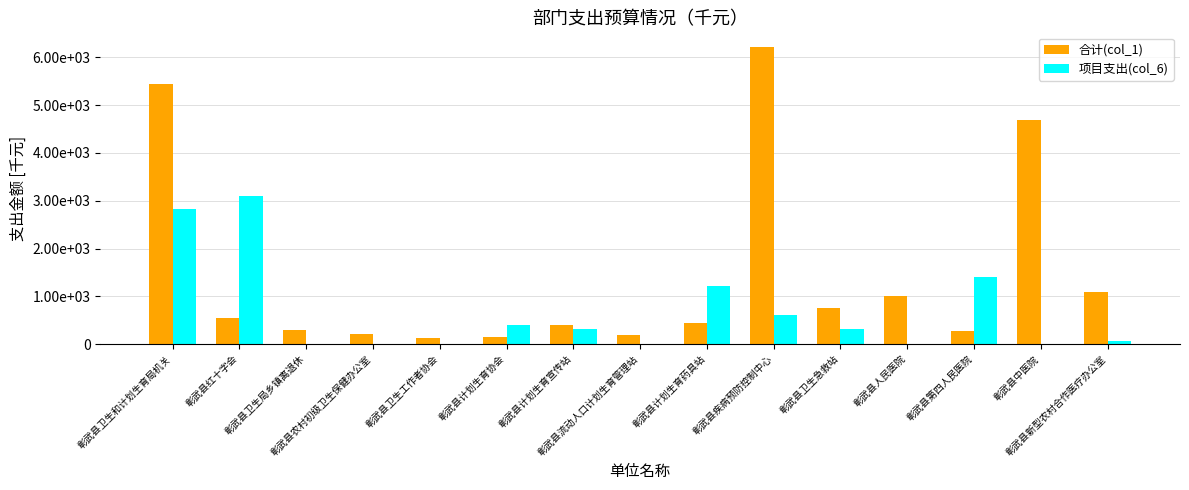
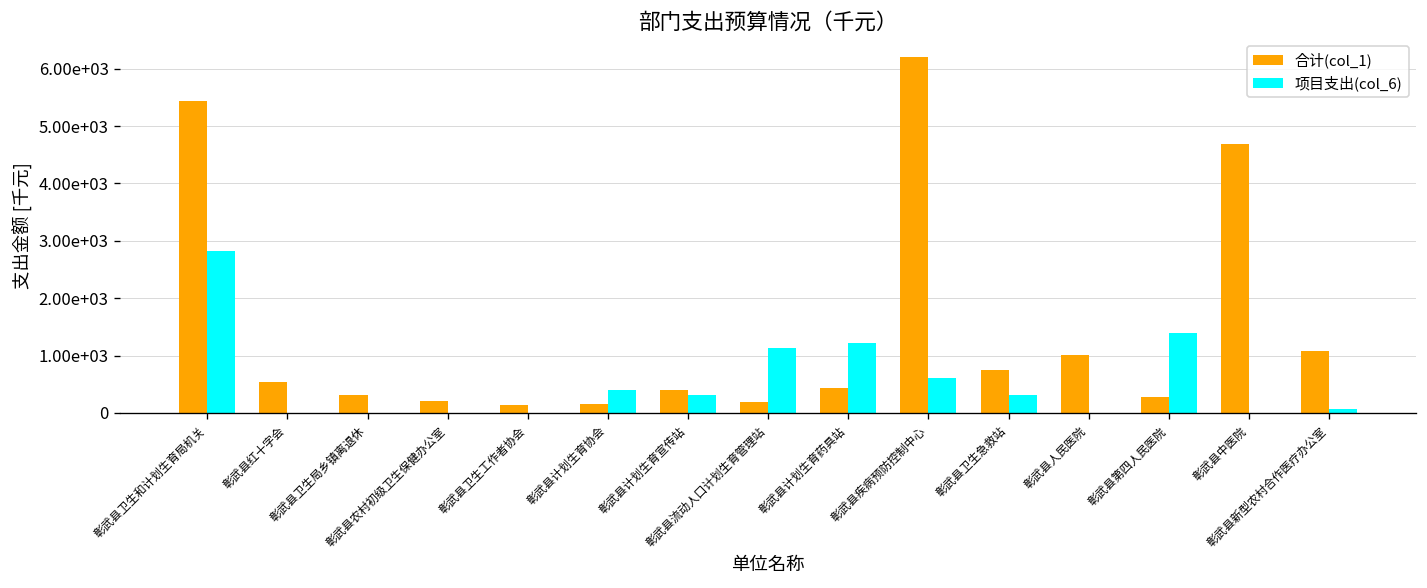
  {
    "合计(col_1)": {
      "彰武县卫生和计划生育局机关": 5400,
      "彰武县红十字会": 500,
      "彰武县卫生局乡镇离退休": 300,
      "彰武县农村初级卫生保健办公室": 200,
      "彰武县卫生工作者协会": 100,
      "彰武县计划生育协会": 200,
      "彰武县计划生育宣传站": 400,
      "彰武县流动人口计划生育管理站": 200,
      "彰武县计划生育药具站": 400,
      "彰武县疾病预防控制中心": 6200,
      "彰武县卫生急救站": 800,
      "彰武县人民医院": 1000,
      "彰武县第四人民医院": 300,
      "彰武县中医院": 4700,
      "彰武县新型农村合作医疗办公室": 1100
    },
    "项目支出(col_6)": {
      "彰武县卫生和计划生育局机关": 2800,
-     "彰武县红十字会": 3100,
+     "彰武县红十字会": 0,
      "彰武县卫生局乡镇离退休": 0,
      "彰武县农村初级卫生保健办公室": 0,
      "彰武县卫生工作者协会": 0,
      "彰武县计划生育协会": 400,
      "彰武县计划生育宣传站": 300,
-     "彰武县流动人口计划生育管理站": 0,
+     "彰武县流动人口计划生育管理站": 1100,
      "彰武县计划生育药具站": 1200,
      "彰武县疾病预防控制中心": 600,
      "彰武县卫生急救站": 300,
      "彰武县人民医院": 0,
      "彰武县第四人民医院": 1400,
      "彰武县中医院": 0,
      "彰武县新型农村合作医疗办公室": 100
    }
  }
